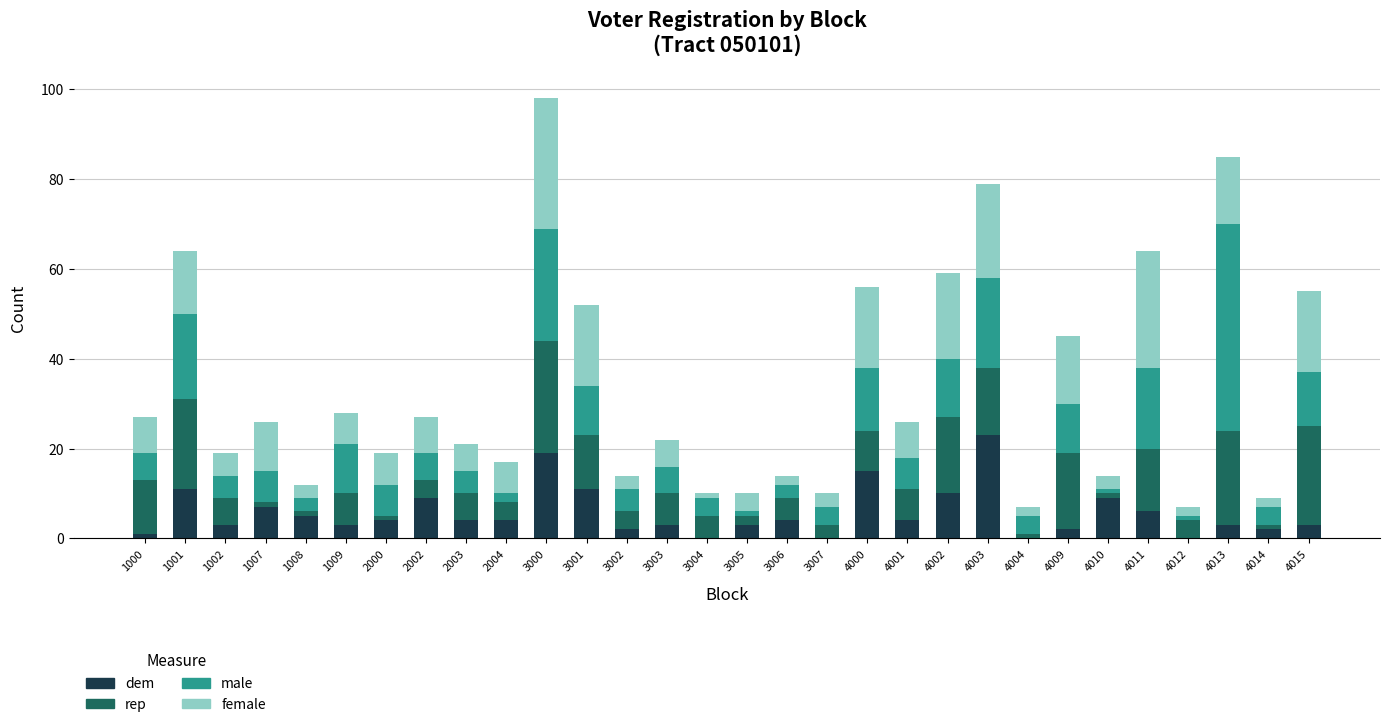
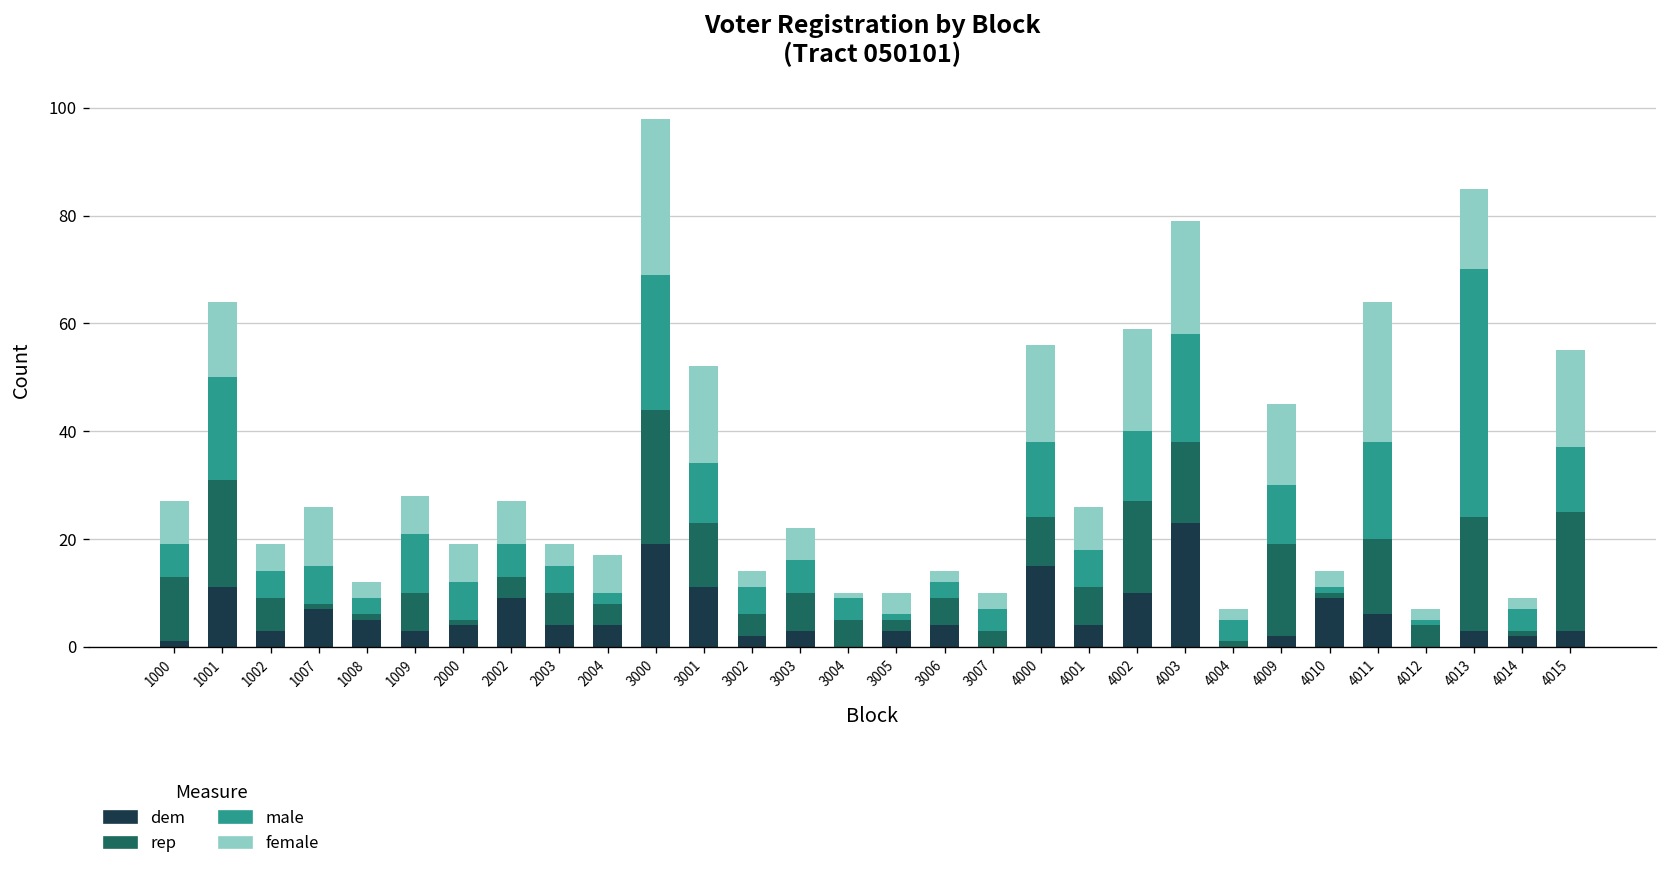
  {
    "male": {
      "1000": 6,
      "1001": 19,
      "1002": 5,
      "1007": 7,
      "1008": 3,
      "1009": 11,
      "2000": 7,
      "2002": 6,
      "2003": 5,
      "2004": 2,
      "3000": 25,
      "3001": 11,
      "3002": 5,
      "3003": 6,
      "3004": 4,
      "3005": 1,
      "3006": 3,
      "3007": 4,
      "4000": 14,
      "4001": 7,
      "4002": 13,
      "4003": 20,
      "4004": 4,
      "4009": 11,
      "4010": 1,
      "4011": 18,
      "4012": 1,
      "4013": 46,
      "4014": 4,
      "4015": 12
    },
    "female": {
      "1000": 8,
      "1001": 14,
      "1002": 5,
      "1007": 11,
      "1008": 3,
      "1009": 7,
      "2000": 7,
      "2002": 8,
-     "2003": 6,
+     "2003": 4,
      "2004": 7,
      "3000": 29,
      "3001": 18,
      "3002": 3,
      "3003": 6,
      "3004": 1,
      "3005": 4,
      "3006": 2,
      "3007": 3,
      "4000": 18,
      "4001": 8,
      "4002": 19,
      "4003": 21,
      "4004": 2,
      "4009": 15,
      "4010": 3,
      "4011": 26,
      "4012": 2,
      "4013": 15,
      "4014": 2,
      "4015": 18
    }
  }
